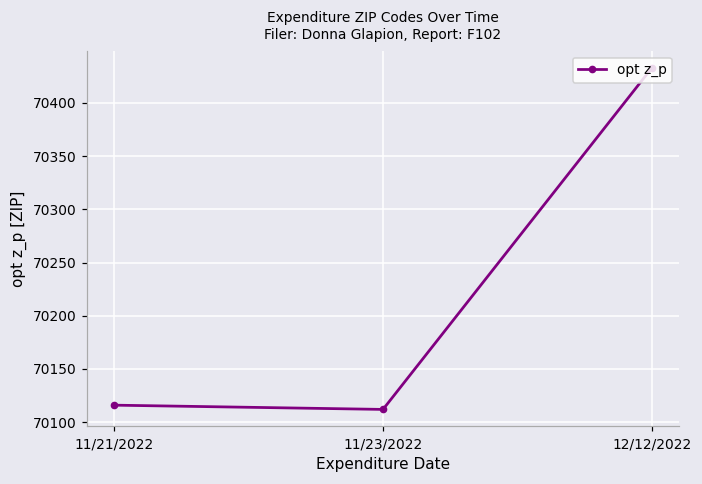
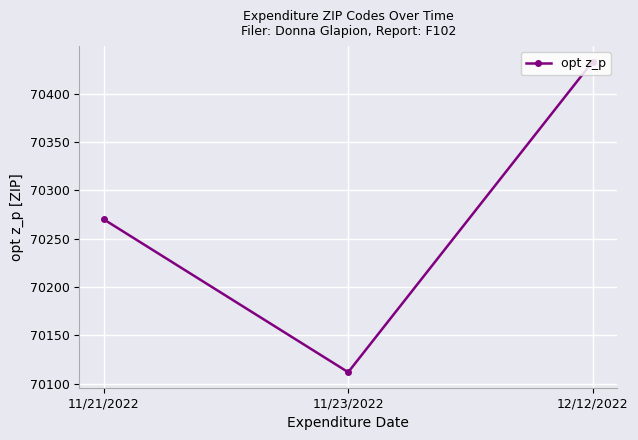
  {
-   "11/21/2022": 70120,
+   "11/21/2022": 70270,
    "11/23/2022": 70110
  }
